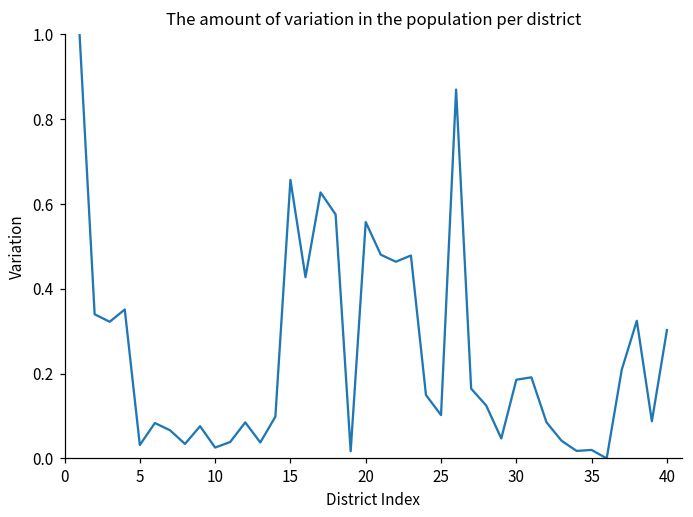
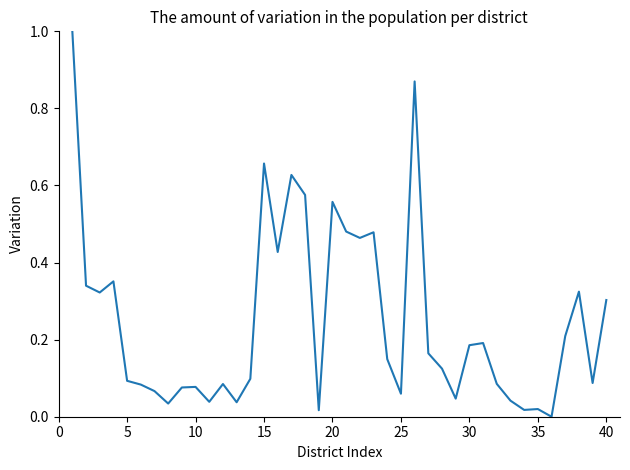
  {
-   "5": 0.03,
-   "10": 0.03,
+   "5": 0.09,
+   "10": 0.08,
    "15": 0.66,
    "20": 0.56,
-   "25": 0.10,
+   "25": 0.06,
    "30": 0.19,
    "35": 0.02,
    "40": 0.30
  }
